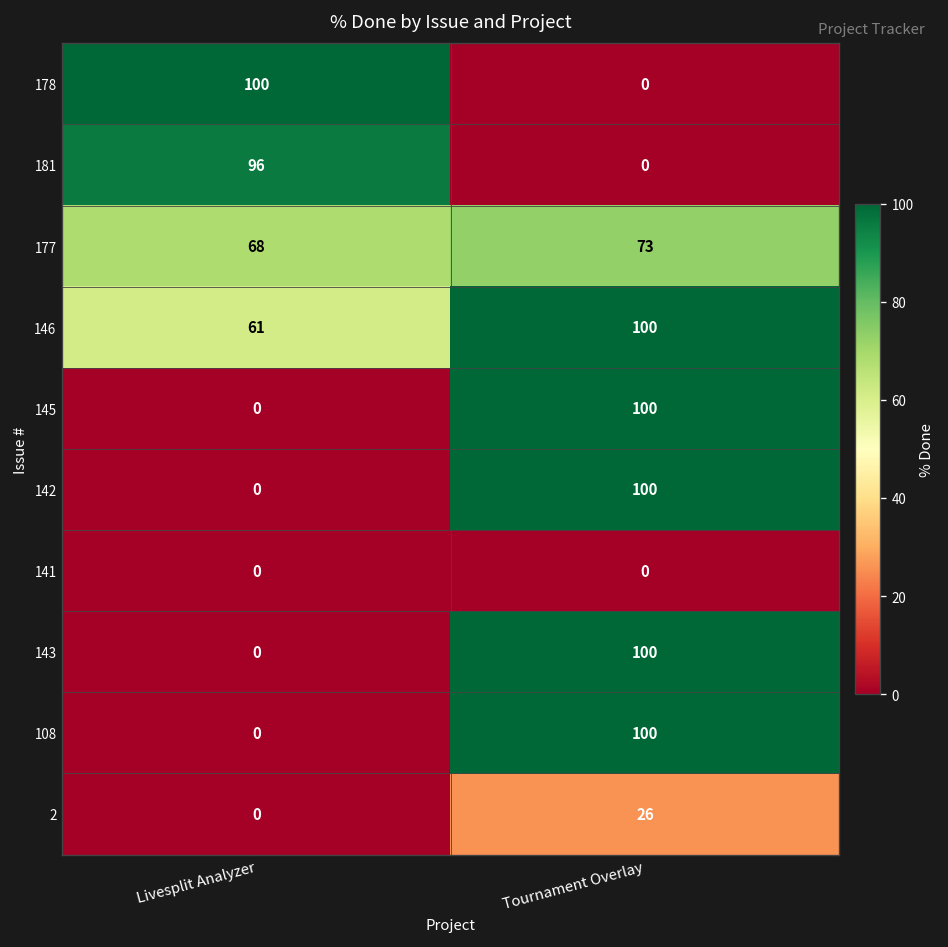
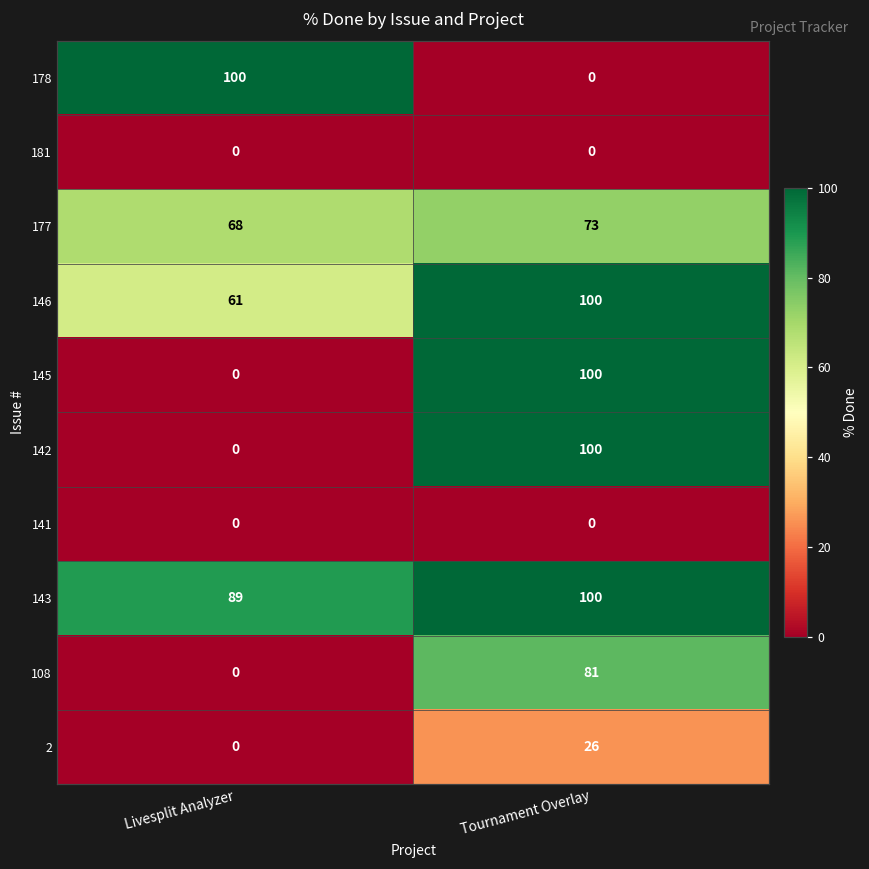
  {
    "178": {
      "Livesplit Analyzer": 100,
      "Tournament Overlay": 0
    },
    "181": {
-     "Livesplit Analyzer": 96,
+     "Livesplit Analyzer": 0,
      "Tournament Overlay": 0
    },
    "177": {
      "Livesplit Analyzer": 68,
      "Tournament Overlay": 73
    },
    "146": {
      "Livesplit Analyzer": 61,
      "Tournament Overlay": 100
    },
    "145": {
      "Livesplit Analyzer": 0,
      "Tournament Overlay": 100
    },
    "142": {
      "Livesplit Analyzer": 0,
      "Tournament Overlay": 100
    },
    "141": {
      "Livesplit Analyzer": 0,
      "Tournament Overlay": 0
    },
    "143": {
-     "Livesplit Analyzer": 0,
+     "Livesplit Analyzer": 89,
      "Tournament Overlay": 100
    },
    "108": {
      "Livesplit Analyzer": 0,
-     "Tournament Overlay": 100
+     "Tournament Overlay": 81
    },
    "2": {
      "Livesplit Analyzer": 0,
      "Tournament Overlay": 26
    }
  }
